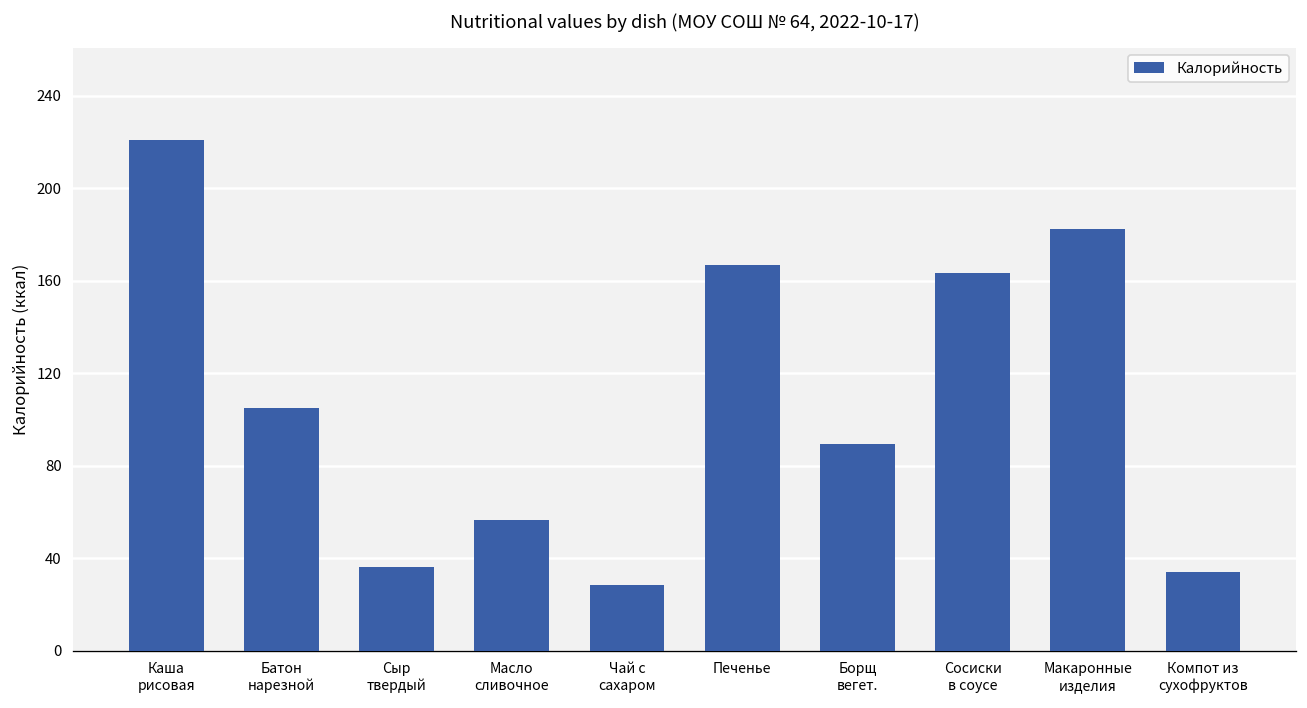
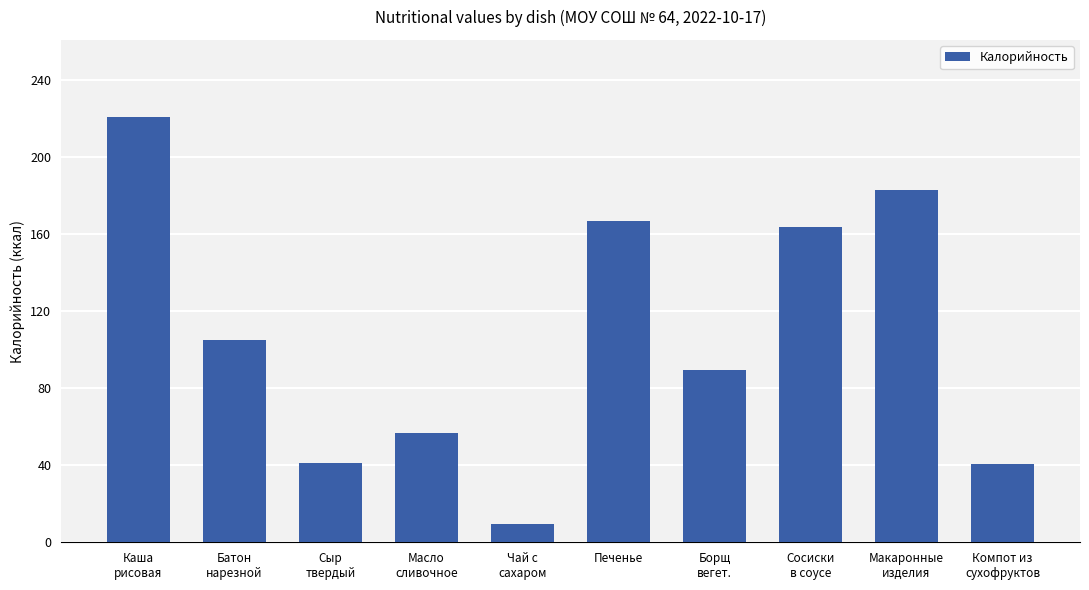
  {
    "Каша рисовая": 221,
    "Батон нарезной": 105,
-   "Сыр твердый": 36,
+   "Сыр твердый": 41,
    "Масло сливочное": 57,
-   "Чай с сахаром": 28,
+   "Чай с сахаром": 9,
    "Печенье": 167,
    "Борщ вегет.": 89,
    "Сосиски в соусе": 163,
    "Макаронные изделия": 183,
-   "Компот из сухофруктов": 34
+   "Компот из сухофруктов": 40
  }
